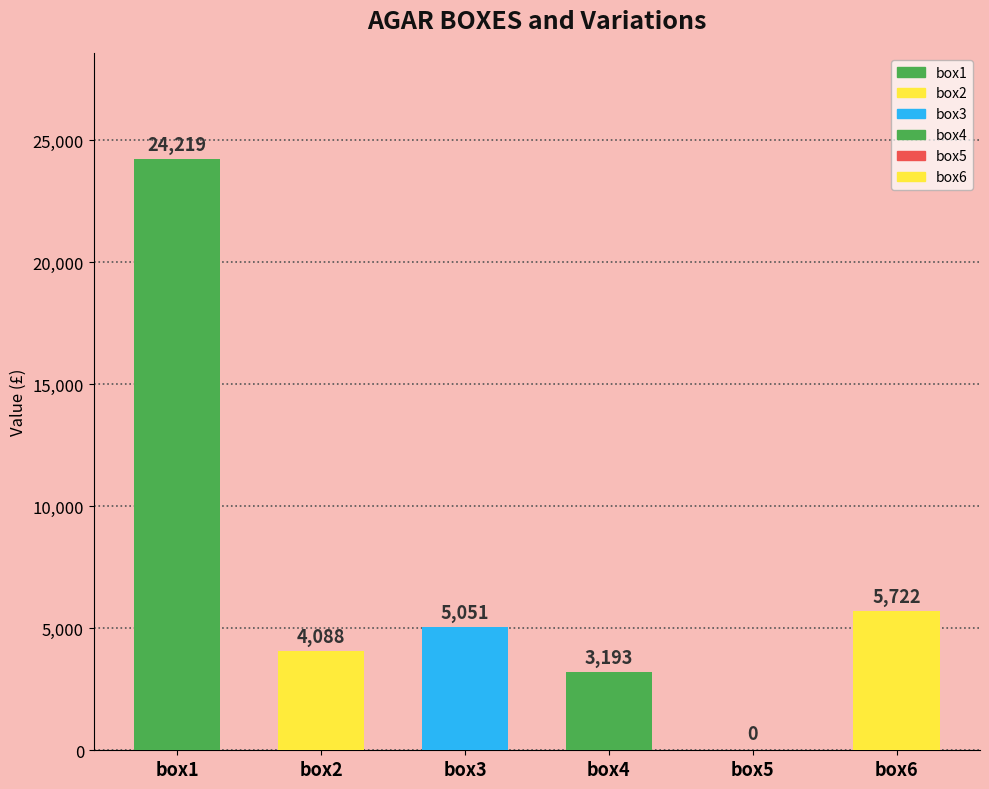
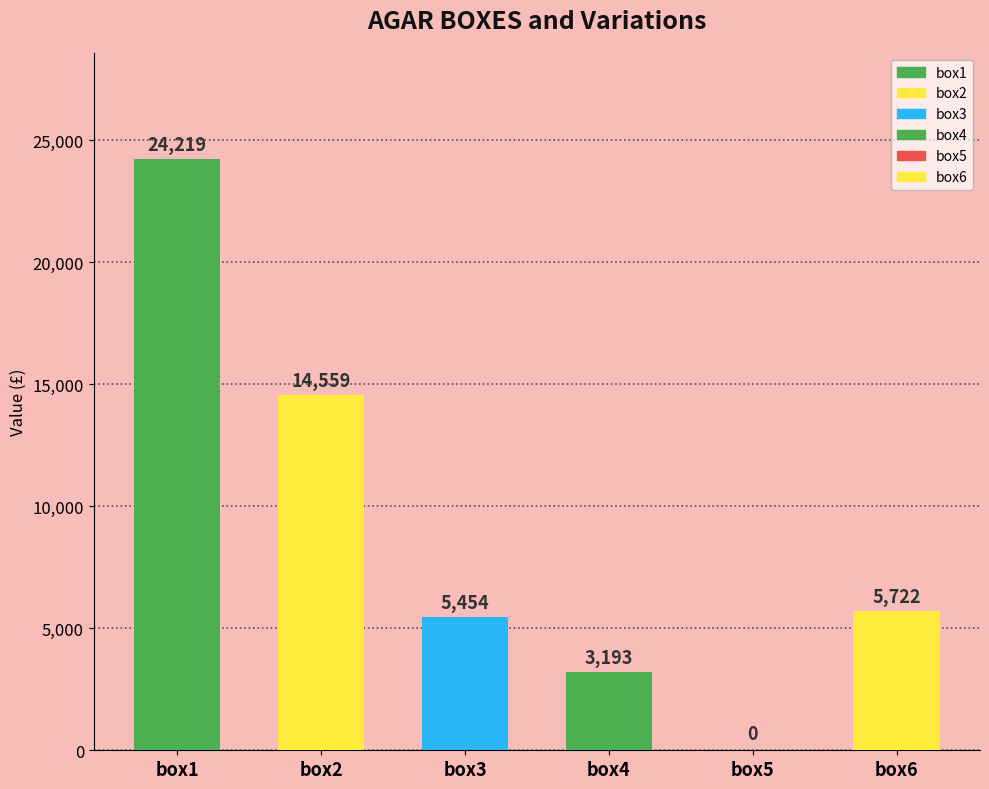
  {
    "box1": "24,219",
-   "box2": "4,088",
-   "box3": "5,051",
+   "box2": "14,559",
+   "box3": "5,454",
    "box4": "3,193",
    "box5": "0",
    "box6": "5,722"
  }
